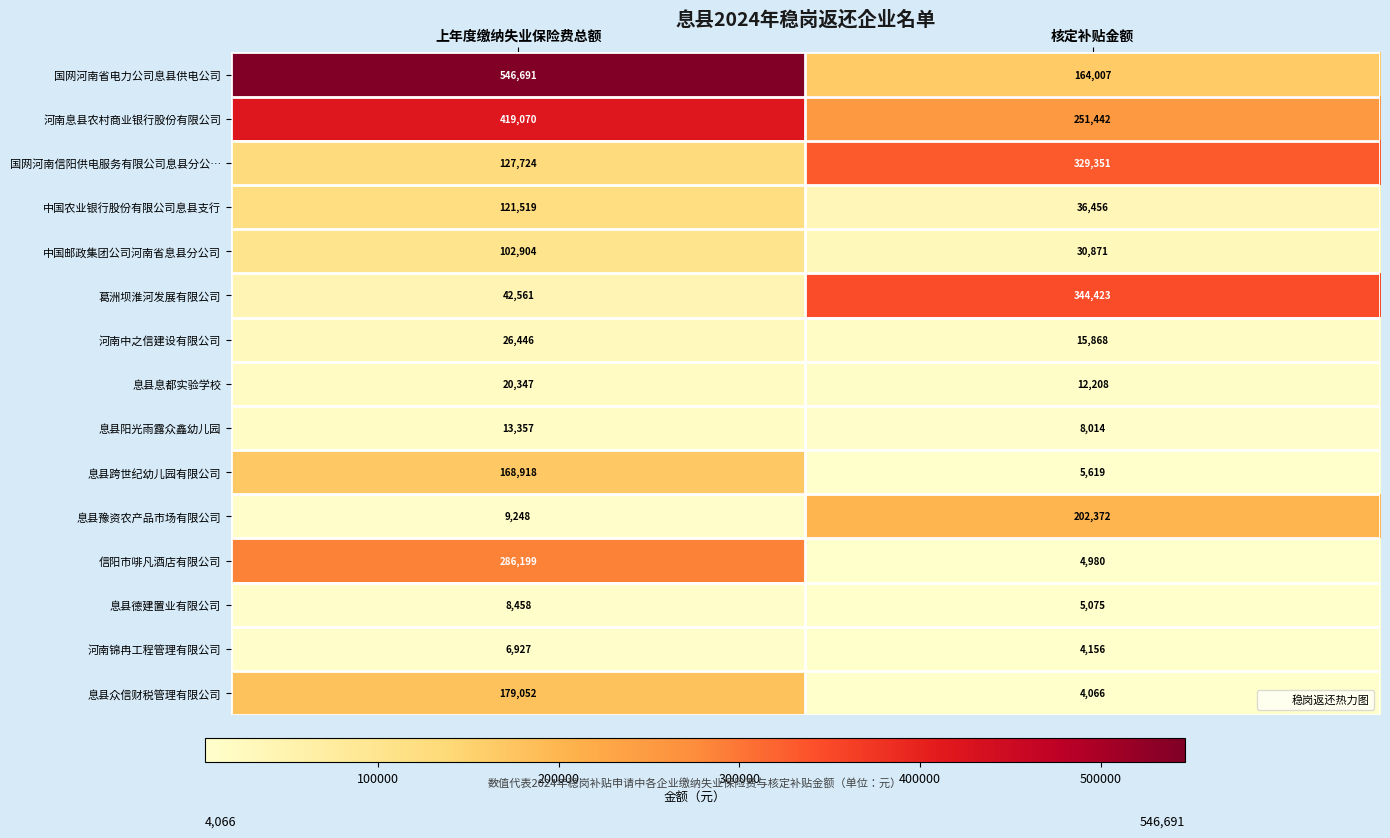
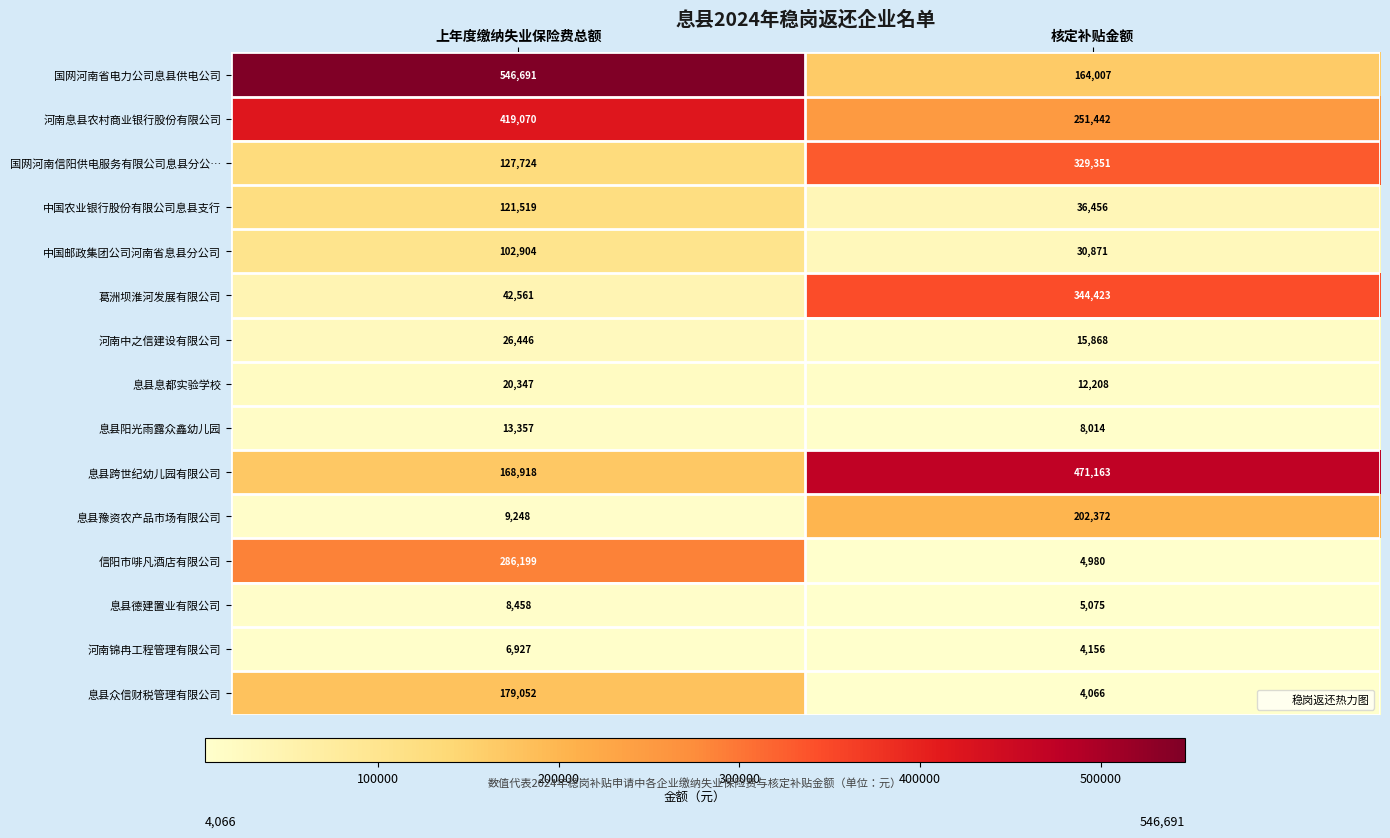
  {
    "国网河南省电力公司息县供电公司": {
      "上年度缴纳失业保险费总额": "546,691",
      "核定补贴金额": "164,007"
    },
    "河南息县农村商业银行股份有限公司": {
      "上年度缴纳失业保险费总额": "419,070",
      "核定补贴金额": "251,442"
    },
    "国网河南信阳供电服务有限公司息县分公…": {
      "上年度缴纳失业保险费总额": "127,724",
      "核定补贴金额": "329,351"
    },
    "中国农业银行股份有限公司息县支行": {
      "上年度缴纳失业保险费总额": "121,519",
      "核定补贴金额": "36,456"
    },
    "中国邮政集团公司河南省息县分公司": {
      "上年度缴纳失业保险费总额": "102,904",
      "核定补贴金额": "30,871"
    },
    "葛洲坝淮河发展有限公司": {
      "上年度缴纳失业保险费总额": "42,561",
      "核定补贴金额": "344,423"
    },
    "河南中之信建设有限公司": {
      "上年度缴纳失业保险费总额": "26,446",
      "核定补贴金额": "15,868"
    },
    "息县息都实验学校": {
      "上年度缴纳失业保险费总额": "20,347",
      "核定补贴金额": "12,208"
    },
    "息县阳光雨露众鑫幼儿园": {
      "上年度缴纳失业保险费总额": "13,357",
      "核定补贴金额": "8,014"
    },
    "息县跨世纪幼儿园有限公司": {
      "上年度缴纳失业保险费总额": "168,918",
-     "核定补贴金额": "5,619"
+     "核定补贴金额": "471,163"
    },
    "息县豫资农产品市场有限公司": {
      "上年度缴纳失业保险费总额": "9,248",
      "核定补贴金额": "202,372"
    },
    "信阳市啡凡酒店有限公司": {
      "上年度缴纳失业保险费总额": "286,199",
      "核定补贴金额": "4,980"
    },
    "息县德建置业有限公司": {
      "上年度缴纳失业保险费总额": "8,458",
      "核定补贴金额": "5,075"
    },
    "河南锦冉工程管理有限公司": {
      "上年度缴纳失业保险费总额": "6,927",
      "核定补贴金额": "4,156"
    },
    "息县众信财税管理有限公司": {
      "上年度缴纳失业保险费总额": "179,052",
      "核定补贴金额": "4,066"
    }
  }
